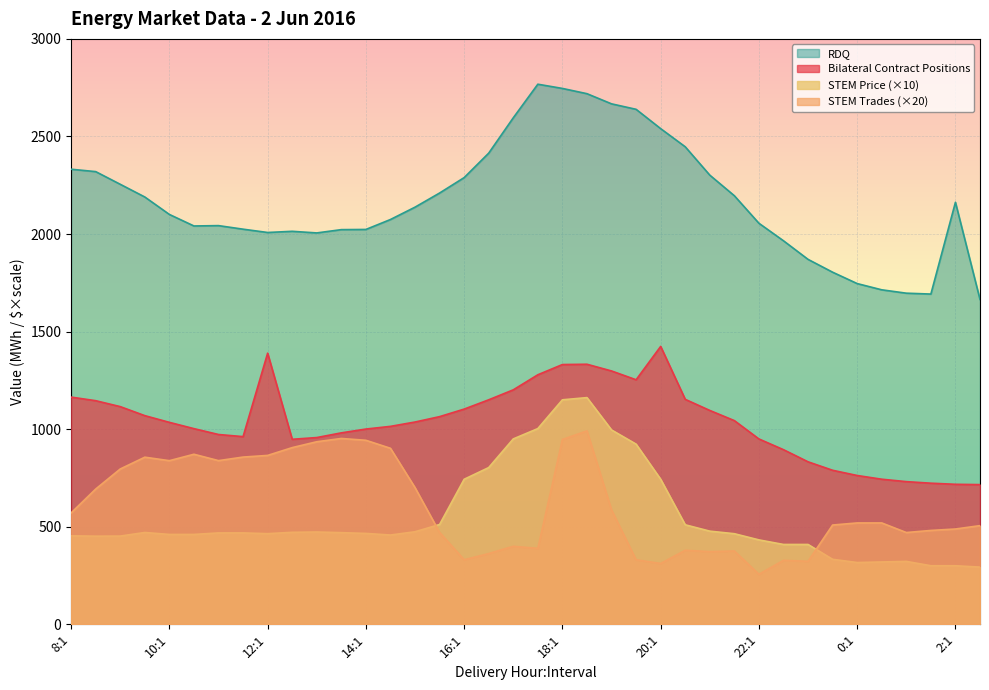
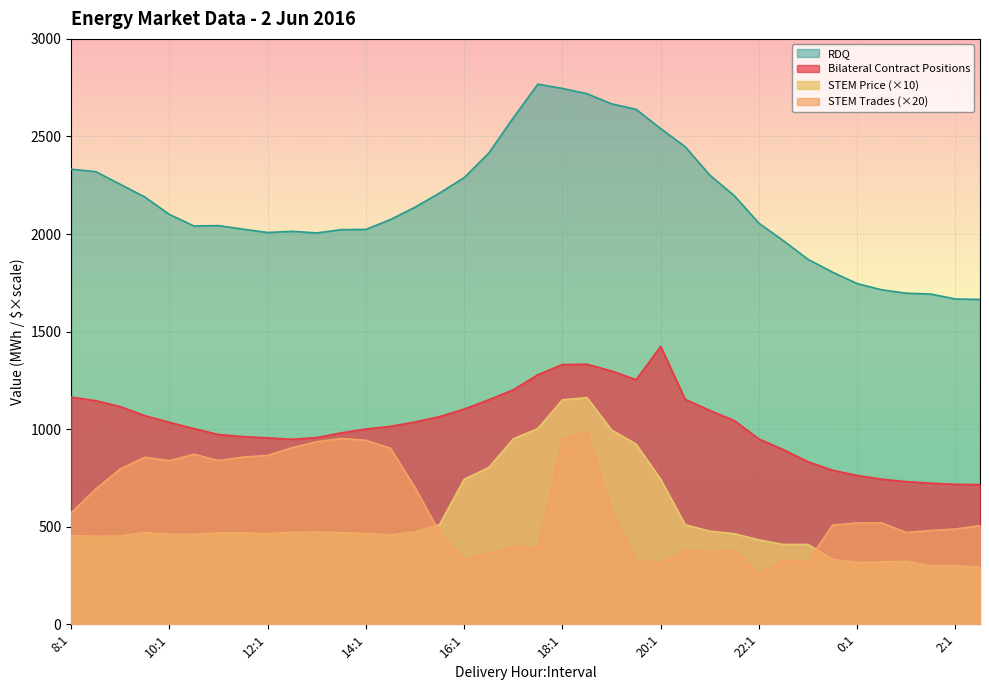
  {
    "RDQ": {
      "8:1": 2330,
      "10:1": 2100,
      "12:1": 2010,
      "14:1": 2020,
      "16:1": 2290,
      "18:1": 2750,
      "20:1": 2540,
      "22:1": 2060,
      "0:1": 1750,
-     "2:1": 2160
+     "2:1": 1670
    },
    "Bilateral Contract Positions": {
      "8:1": 1160,
      "10:1": 1030,
-     "12:1": 1390,
+     "12:1": 960,
      "14:1": 1000,
      "16:1": 1100,
      "18:1": 1330,
      "20:1": 1420,
      "22:1": 950,
      "0:1": 760,
      "2:1": 720
    }
  }
